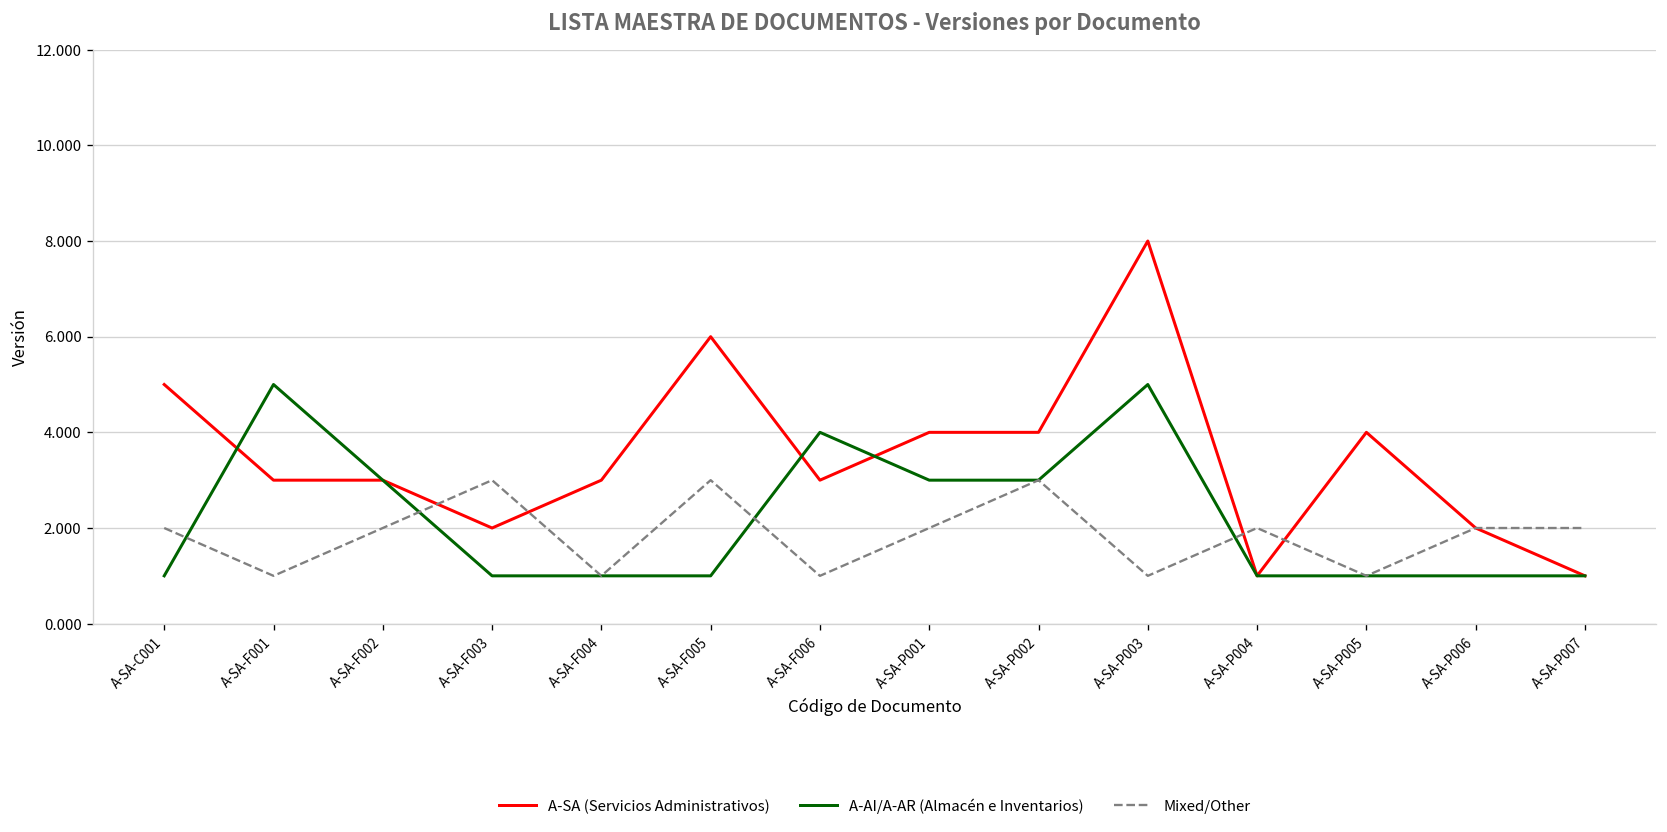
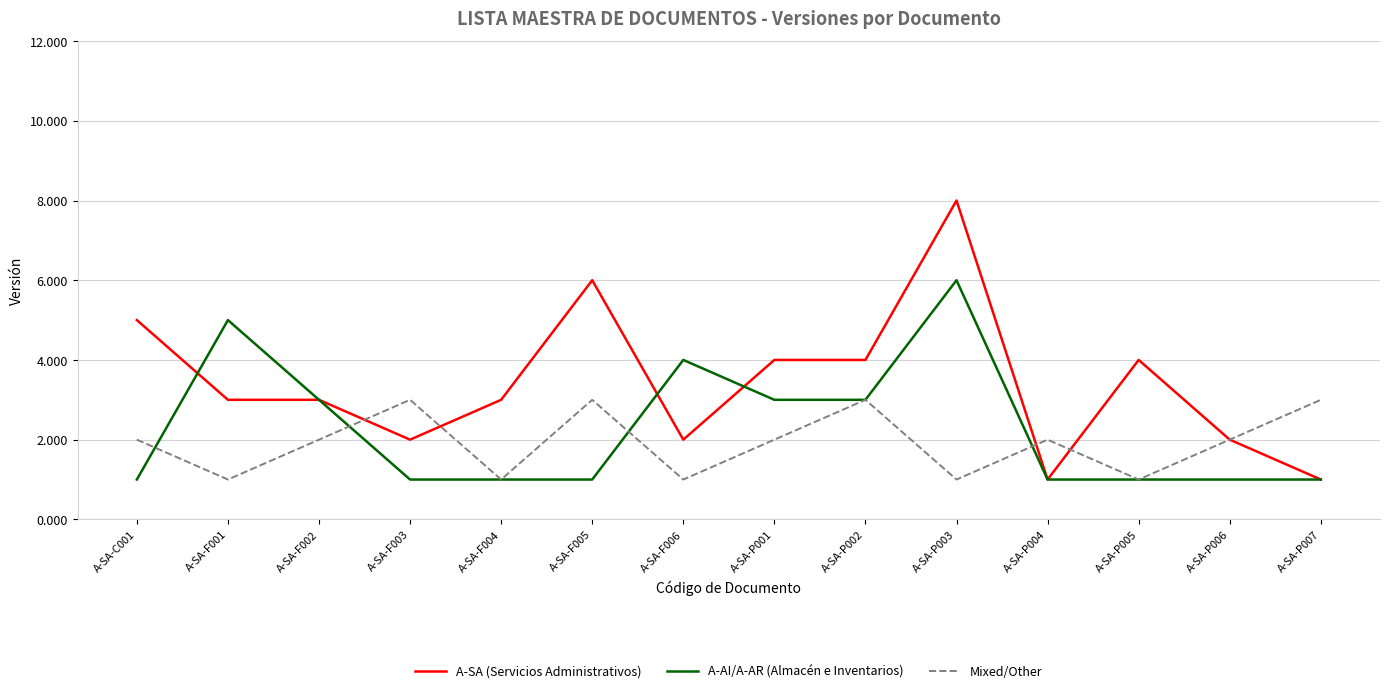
  {
    "A-SA (Servicios Administrativos)": {
      "A-SA-C001": 5,
      "A-SA-F001": 3,
      "A-SA-F003": 2,
      "A-SA-F004": 3,
      "A-SA-F005": 6,
-     "A-SA-F006": 3,
+     "A-SA-F006": 2,
      "A-SA-P001": 4,
      "A-SA-P002": 4,
      "A-SA-P003": 8,
      "A-SA-P005": 4
    },
    "A-AI/A-AR (Almacén e Inventarios)": {
      "A-SA-C001": 1,
      "A-SA-F001": 5,
      "A-SA-F003": 1,
      "A-SA-F005": 1,
      "A-SA-F006": 4,
      "A-SA-P001": 3,
-     "A-SA-P003": 5,
+     "A-SA-P003": 6,
      "A-SA-P006": 1
    },
    "Mixed/Other": {
      "A-SA-C001": 2,
      "A-SA-F001": 1,
      "A-SA-F002": 2,
      "A-SA-F003": 3,
      "A-SA-F005": 3,
      "A-SA-F006": 1,
      "A-SA-P001": 2,
      "A-SA-P003": 1,
      "A-SA-P004": 2,
-     "A-SA-P007": 2
+     "A-SA-P007": 3
    }
  }
